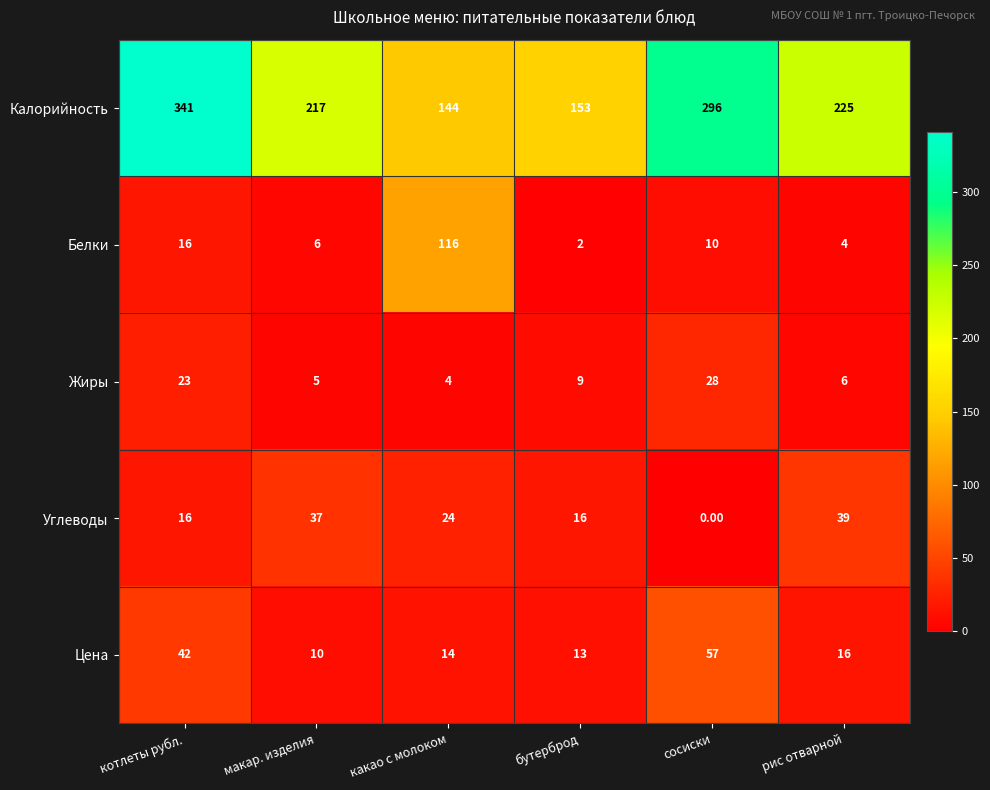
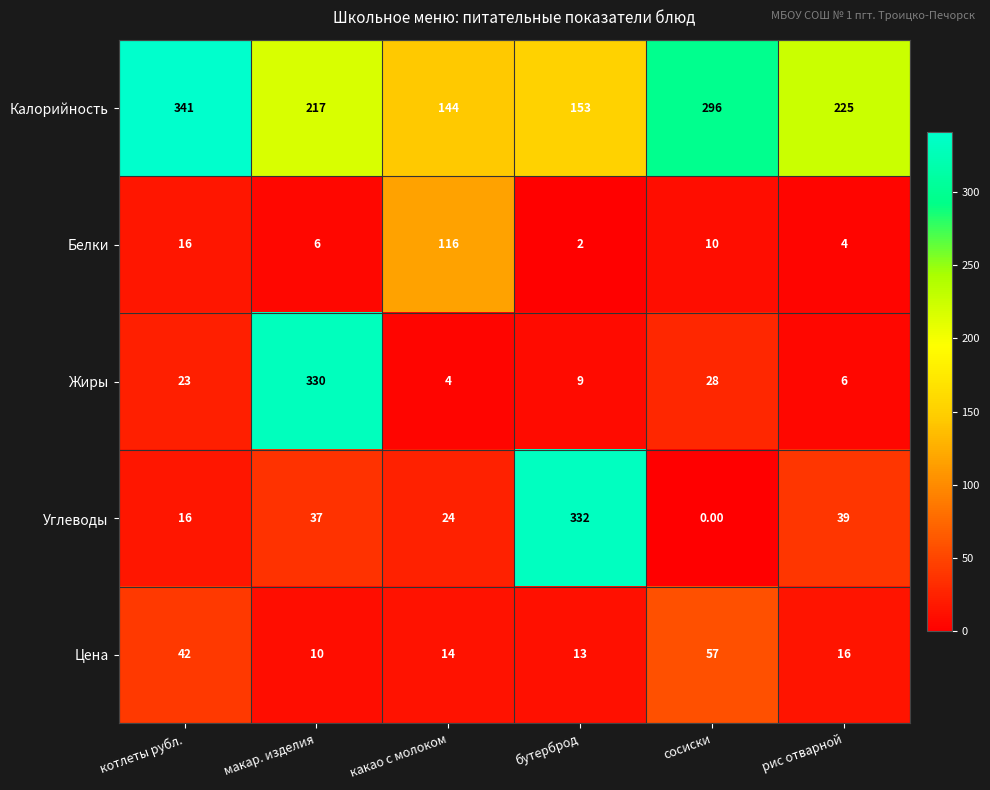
  {
    "Калорийность": {
      "котлеты рубл.": 341,
      "макар. изделия": 217,
      "какао с молоком": 144,
      "бутерброд": 153,
      "сосиски": 296,
      "рис отварной": 225
    },
    "Белки": {
      "котлеты рубл.": 16,
      "макар. изделия": 6,
      "какао с молоком": 116,
      "бутерброд": 2,
      "сосиски": 10,
      "рис отварной": 4
    },
    "Жиры": {
      "котлеты рубл.": 23,
-     "макар. изделия": 5,
+     "макар. изделия": 330,
      "какао с молоком": 4,
      "бутерброд": 9,
      "сосиски": 28,
      "рис отварной": 6
    },
    "Углеводы": {
      "котлеты рубл.": 16,
      "макар. изделия": 37,
      "какао с молоком": 24,
-     "бутерброд": 16,
+     "бутерброд": 332,
      "сосиски": 0.00,
      "рис отварной": 39
    },
    "Цена": {
      "котлеты рубл.": 42,
      "макар. изделия": 10,
      "какао с молоком": 14,
      "бутерброд": 13,
      "сосиски": 57,
      "рис отварной": 16
    }
  }
